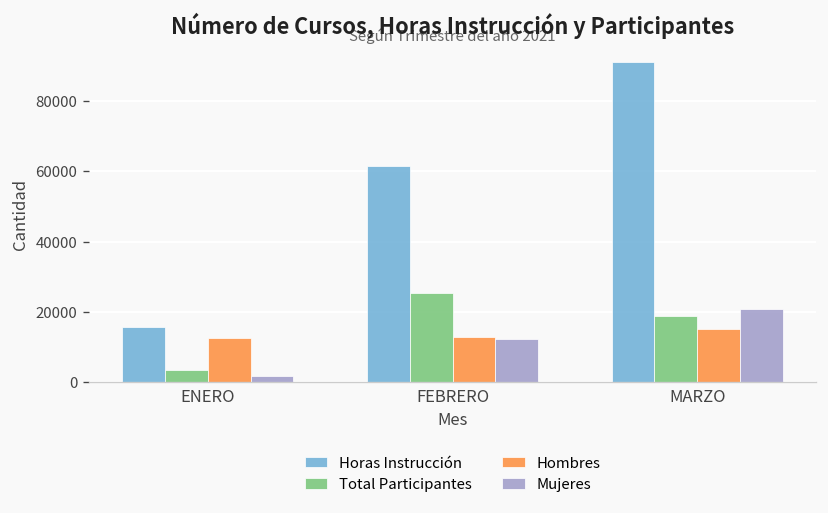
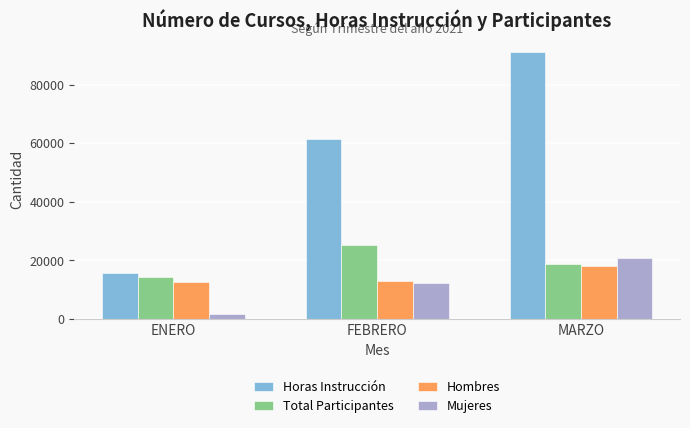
  {
    "Total Participantes": {
-     "ENERO": 3000,
+     "ENERO": 14000,
      "FEBRERO": 25000,
      "MARZO": 19000
    },
    "Hombres": {
      "ENERO": 13000,
      "FEBRERO": 13000,
-     "MARZO": 15000
+     "MARZO": 18000
    }
  }
